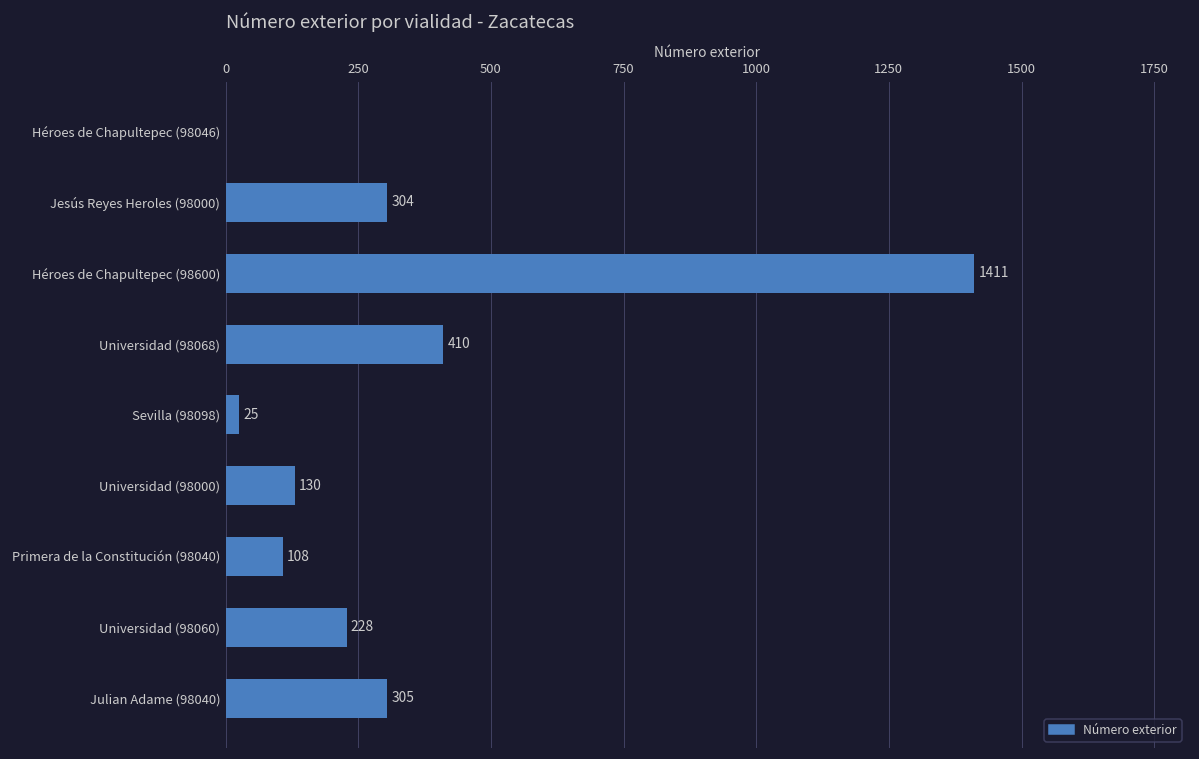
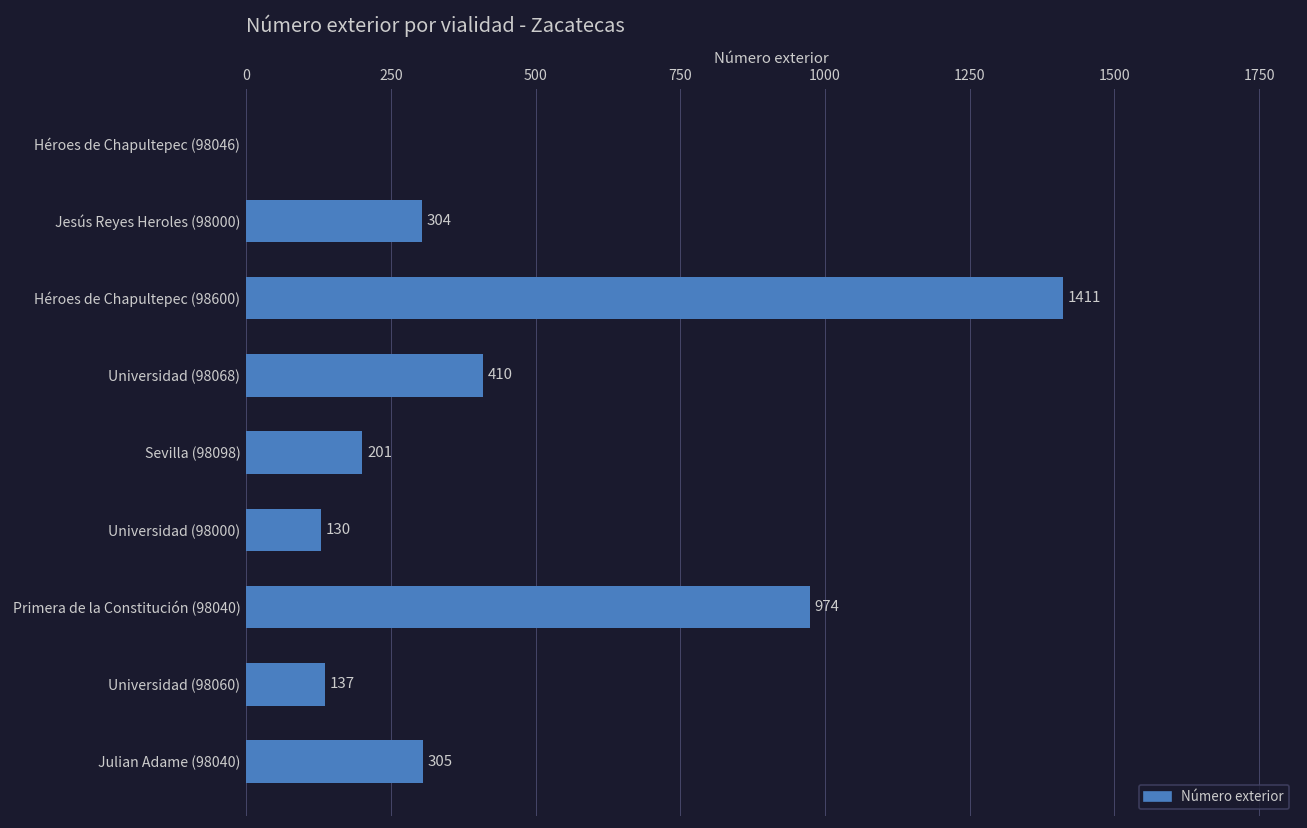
  {
    "Jesús Reyes Heroles (98000)": 304,
    "Héroes de Chapultepec (98600)": 1411,
    "Universidad (98068)": 410,
-   "Sevilla (98098)": 25,
+   "Sevilla (98098)": 201,
    "Universidad (98000)": 130,
-   "Primera de la Constitución (98040)": 108,
-   "Universidad (98060)": 228,
+   "Primera de la Constitución (98040)": 974,
+   "Universidad (98060)": 137,
    "Julian Adame (98040)": 305
  }
